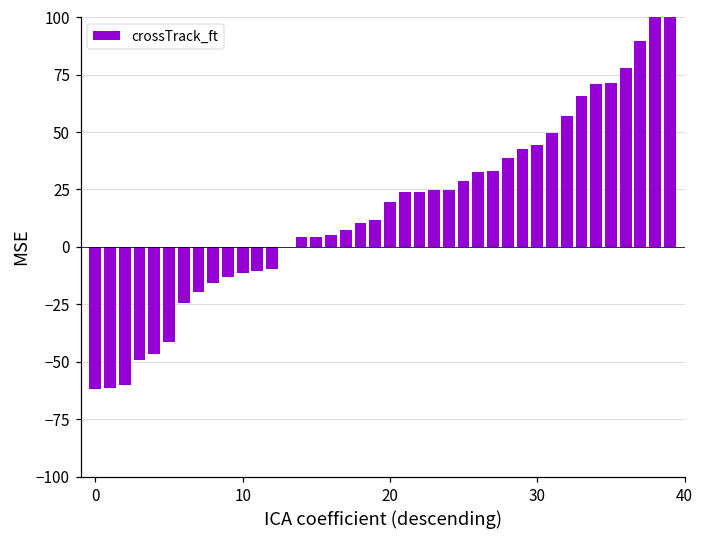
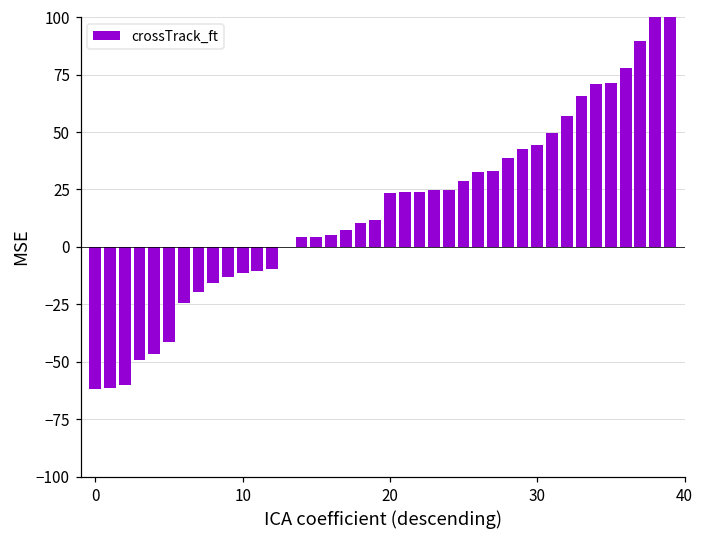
  {
    "0": -62,
    "10": -11,
-   "20": 20,
+   "20": 23,
    "30": 44
  }
